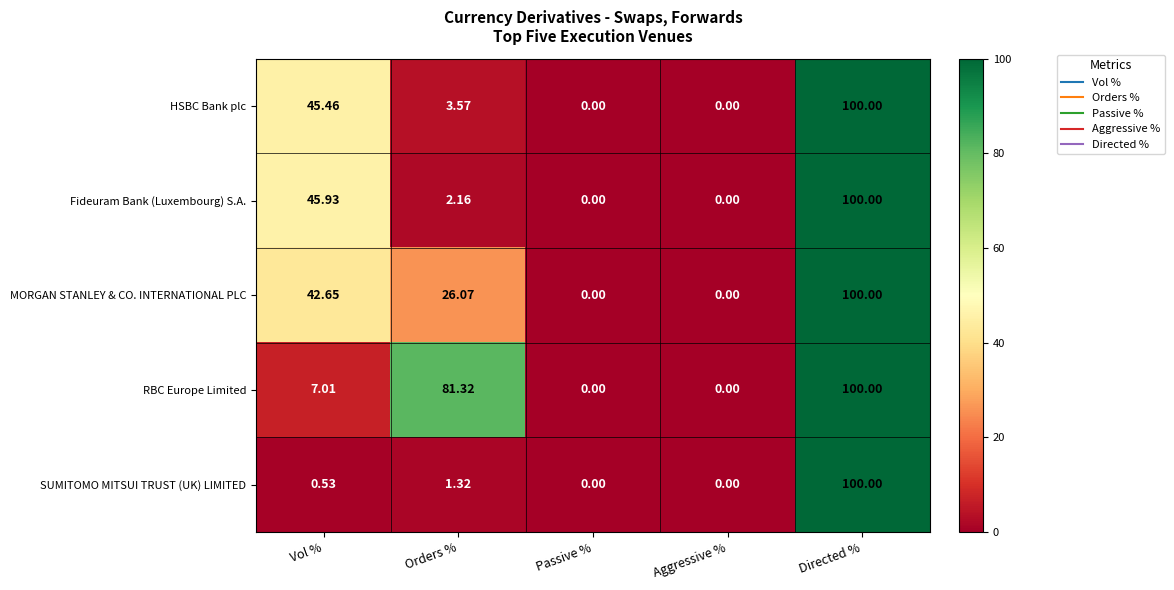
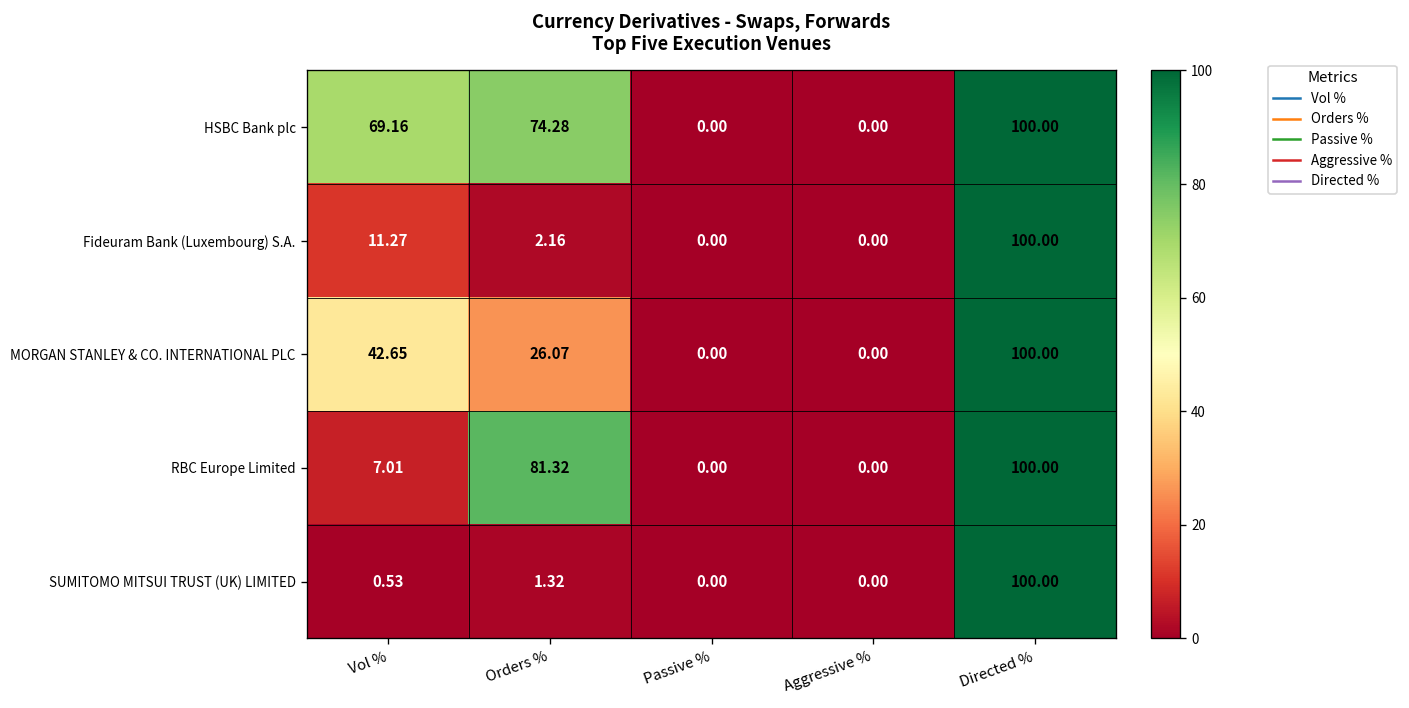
  {
    "HSBC Bank plc": {
-     "Vol %": 45.46,
-     "Orders %": 3.57,
+     "Vol %": 69.16,
+     "Orders %": 74.28,
      "Passive %": 0.00,
      "Aggressive %": 0.00,
      "Directed %": 100.00
    },
    "Fideuram Bank (Luxembourg) S.A.": {
-     "Vol %": 45.93,
+     "Vol %": 11.27,
      "Orders %": 2.16,
      "Passive %": 0.00,
      "Aggressive %": 0.00,
      "Directed %": 100.00
    },
    "MORGAN STANLEY & CO. INTERNATIONAL PLC": {
      "Vol %": 42.65,
      "Orders %": 26.07,
      "Passive %": 0.00,
      "Aggressive %": 0.00,
      "Directed %": 100.00
    },
    "RBC Europe Limited": {
      "Vol %": 7.01,
      "Orders %": 81.32,
      "Passive %": 0.00,
      "Aggressive %": 0.00,
      "Directed %": 100.00
    },
    "SUMITOMO MITSUI TRUST (UK) LIMITED": {
      "Vol %": 0.53,
      "Orders %": 1.32,
      "Passive %": 0.00,
      "Aggressive %": 0.00,
      "Directed %": 100.00
    }
  }
